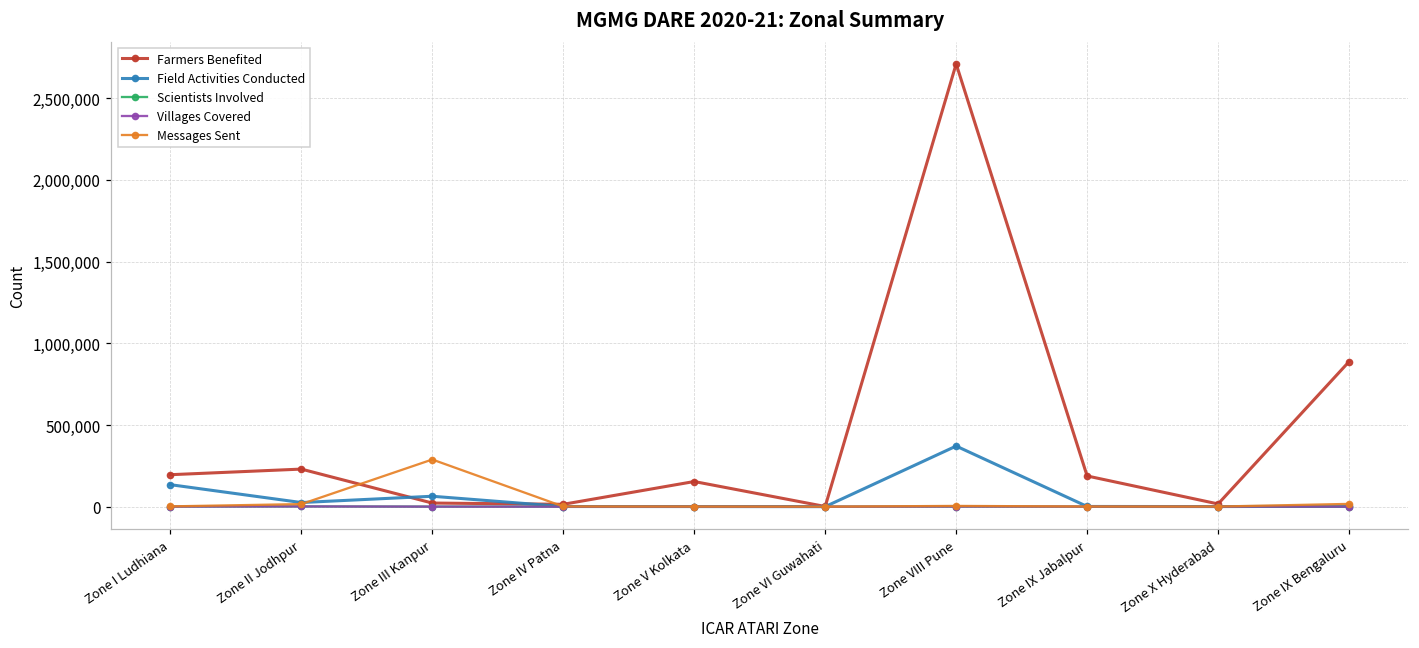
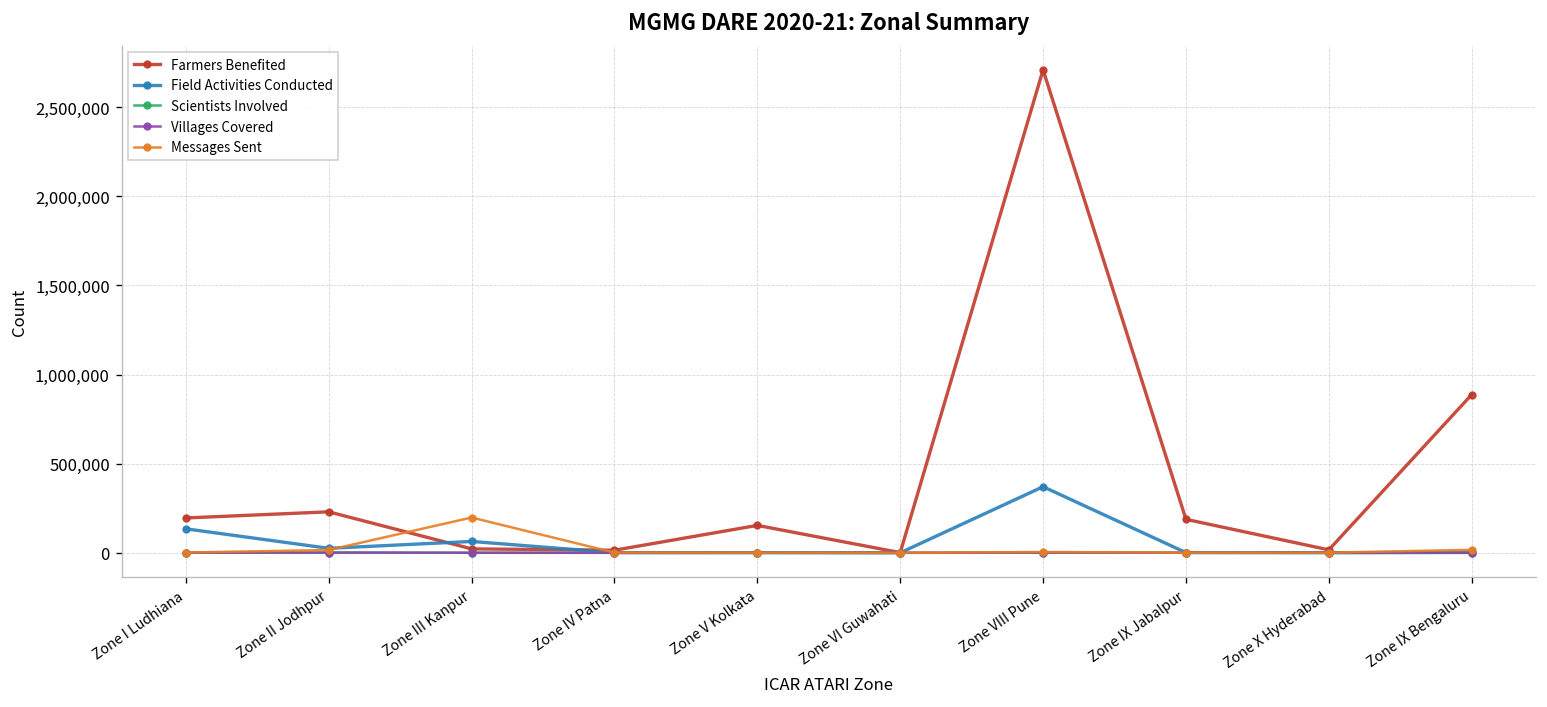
  {
    "Farmers Benefited": {
      "Zone I Ludhiana": "200,000",
      "Zone II Jodhpur": "230,000",
      "Zone III Kanpur": "20,000",
      "Zone V Kolkata": "150,000",
      "Zone VIII Pune": "2,710,000",
      "Zone IX Jabalpur": "190,000",
      "Zone IX Bengaluru": "890,000"
    },
    "Field Activities Conducted": {
      "Zone I Ludhiana": "130,000",
      "Zone III Kanpur": "60,000",
      "Zone VIII Pune": "370,000"
    },
    "Messages Sent": {
-     "Zone III Kanpur": "290,000"
+     "Zone III Kanpur": "200,000"
    }
  }
